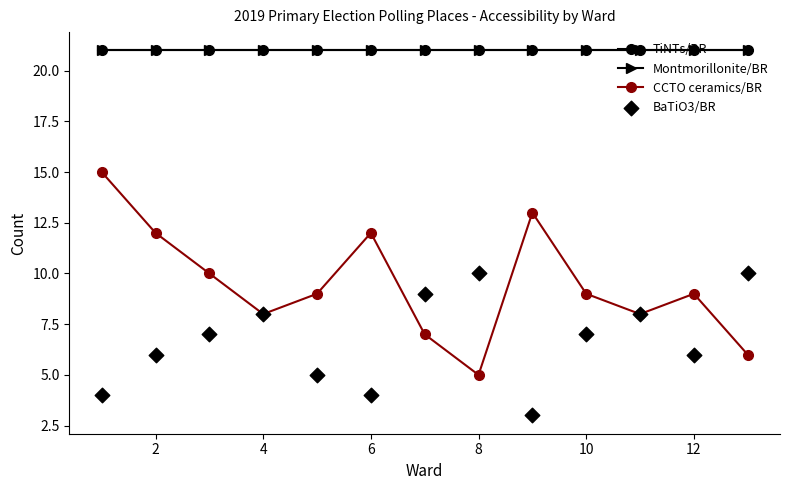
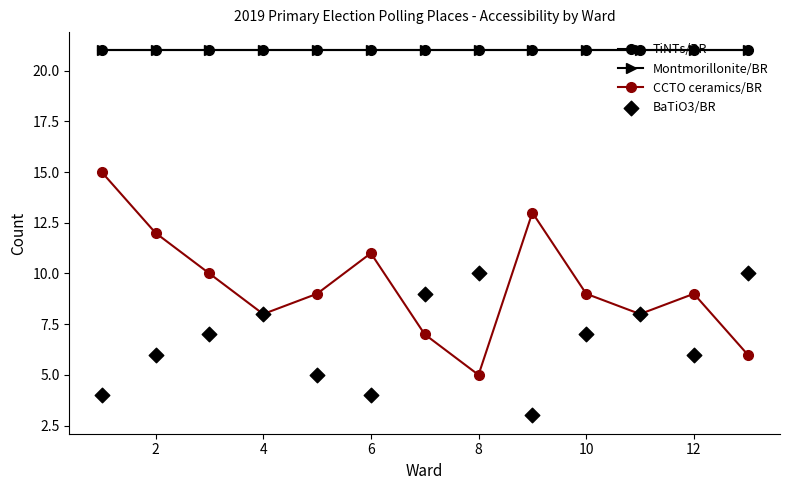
  {
    "CCTO ceramics/BR": {
      "2": 12,
-     "6": 12,
+     "6": 11,
      "8": 5,
      "10": 9,
      "12": 9
    }
  }
